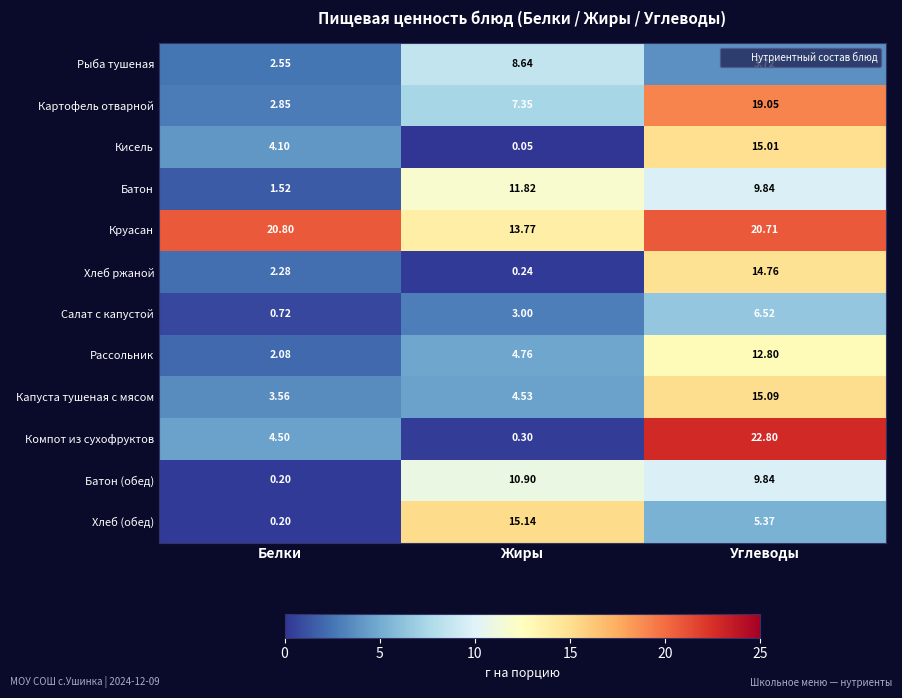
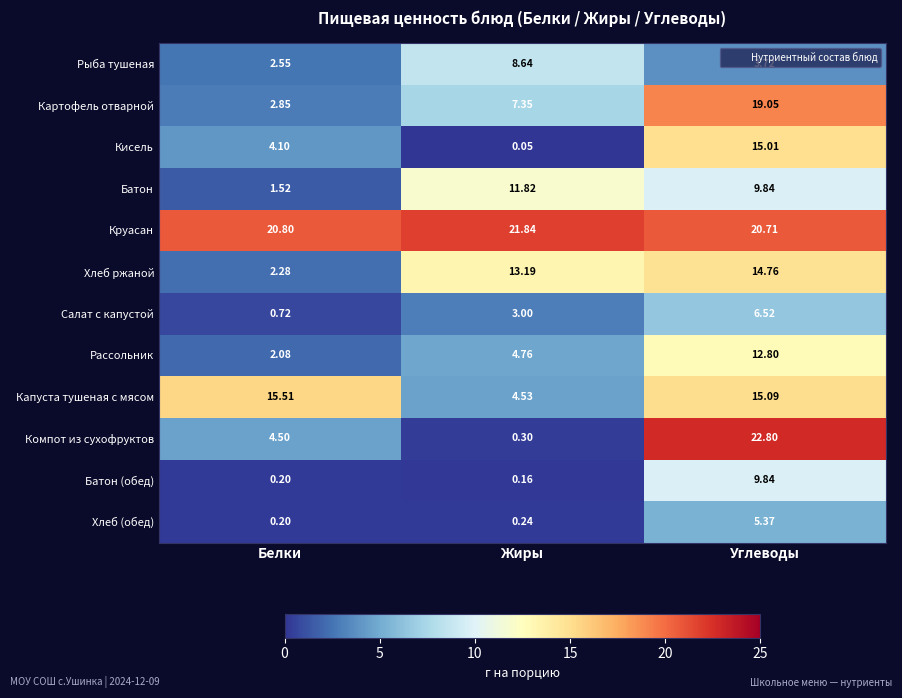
  {
    "Рыба тушеная": {
      "Белки": 2.55,
      "Жиры": 8.64
    },
    "Картофель отварной": {
      "Белки": 2.85,
      "Жиры": 7.35,
      "Углеводы": 19.05
    },
    "Кисель": {
      "Белки": 4.10,
      "Жиры": 0.05,
      "Углеводы": 15.01
    },
    "Батон": {
      "Белки": 1.52,
      "Жиры": 11.82,
      "Углеводы": 9.84
    },
    "Круасан": {
      "Белки": 20.80,
-     "Жиры": 13.77,
+     "Жиры": 21.84,
      "Углеводы": 20.71
    },
    "Хлеб ржаной": {
      "Белки": 2.28,
-     "Жиры": 0.24,
+     "Жиры": 13.19,
      "Углеводы": 14.76
    },
    "Салат с капустой": {
      "Белки": 0.72,
      "Жиры": 3.00,
      "Углеводы": 6.52
    },
    "Рассольник": {
      "Белки": 2.08,
      "Жиры": 4.76,
      "Углеводы": 12.80
    },
    "Капуста тушеная с мясом": {
-     "Белки": 3.56,
+     "Белки": 15.51,
      "Жиры": 4.53,
      "Углеводы": 15.09
    },
    "Компот из сухофруктов": {
      "Белки": 4.50,
      "Жиры": 0.30,
      "Углеводы": 22.80
    },
    "Батон (обед)": {
      "Белки": 0.20,
-     "Жиры": 10.90,
+     "Жиры": 0.16,
      "Углеводы": 9.84
    },
    "Хлеб (обед)": {
      "Белки": 0.20,
-     "Жиры": 15.14,
+     "Жиры": 0.24,
      "Углеводы": 5.37
    }
  }
